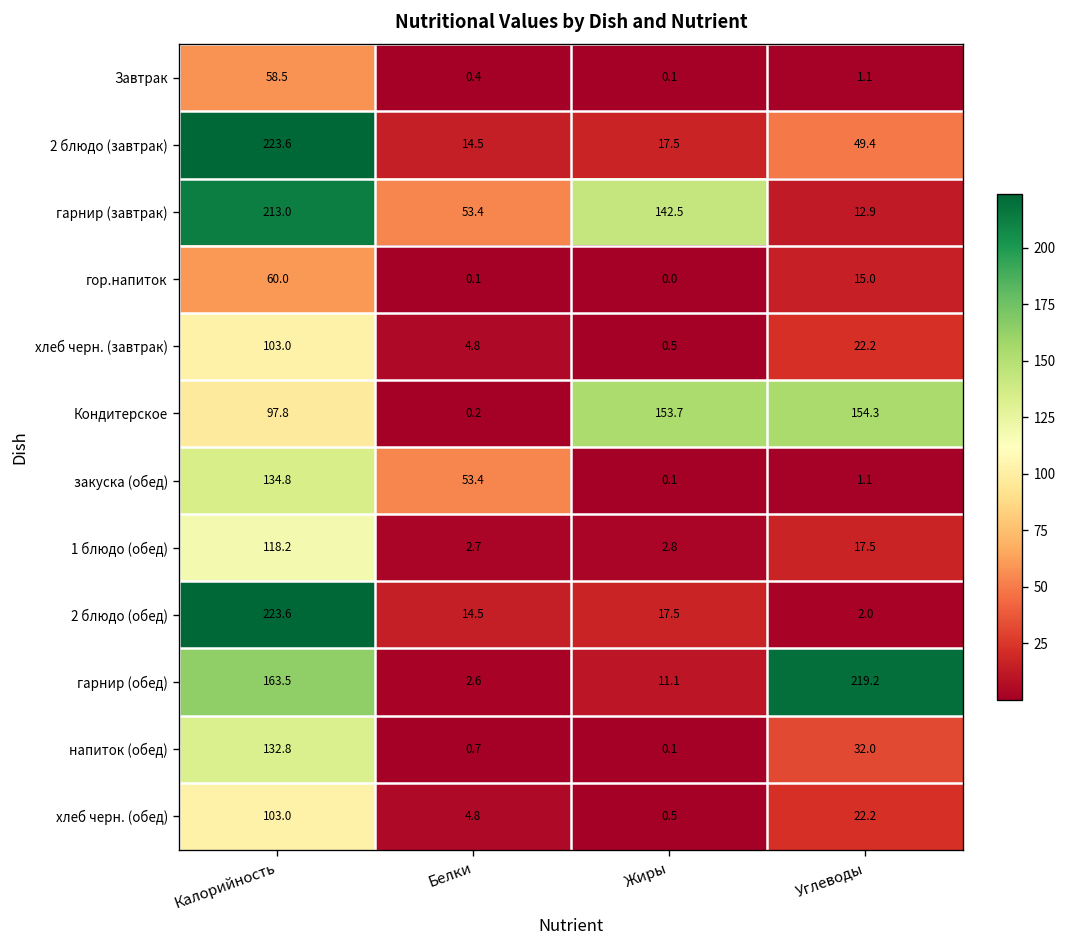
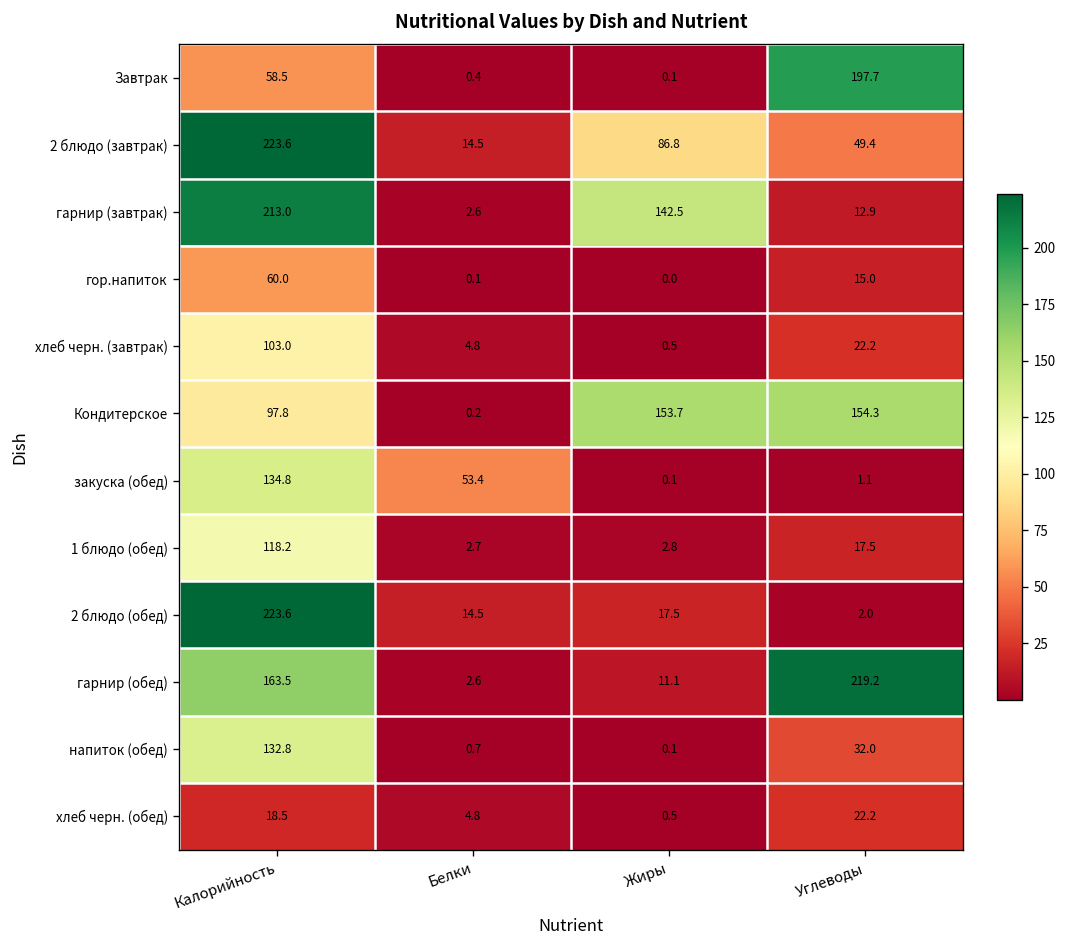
  {
    "Завтрак": {
      "Калорийность": 58.5,
      "Белки": 0.4,
      "Жиры": 0.1,
-     "Углеводы": 1.1
+     "Углеводы": 197.7
    },
    "2 блюдо (завтрак)": {
      "Калорийность": 223.6,
      "Белки": 14.5,
-     "Жиры": 17.5,
+     "Жиры": 86.8,
      "Углеводы": 49.4
    },
    "гарнир (завтрак)": {
      "Калорийность": 213.0,
-     "Белки": 53.4,
+     "Белки": 2.6,
      "Жиры": 142.5,
      "Углеводы": 12.9
    },
    "гор.напиток": {
      "Калорийность": 60.0,
      "Белки": 0.1,
      "Жиры": 0.0,
      "Углеводы": 15.0
    },
    "хлеб черн. (завтрак)": {
      "Калорийность": 103.0,
      "Белки": 4.8,
      "Жиры": 0.5,
      "Углеводы": 22.2
    },
    "Кондитерское": {
      "Калорийность": 97.8,
      "Белки": 0.2,
      "Жиры": 153.7,
      "Углеводы": 154.3
    },
    "закуска (обед)": {
      "Калорийность": 134.8,
      "Белки": 53.4,
      "Жиры": 0.1,
      "Углеводы": 1.1
    },
    "1 блюдо (обед)": {
      "Калорийность": 118.2,
      "Белки": 2.7,
      "Жиры": 2.8,
      "Углеводы": 17.5
    },
    "2 блюдо (обед)": {
      "Калорийность": 223.6,
      "Белки": 14.5,
      "Жиры": 17.5,
      "Углеводы": 2.0
    },
    "гарнир (обед)": {
      "Калорийность": 163.5,
      "Белки": 2.6,
      "Жиры": 11.1,
      "Углеводы": 219.2
    },
    "напиток (обед)": {
      "Калорийность": 132.8,
      "Белки": 0.7,
      "Жиры": 0.1,
      "Углеводы": 32.0
    },
    "хлеб черн. (обед)": {
-     "Калорийность": 103.0,
+     "Калорийность": 18.5,
      "Белки": 4.8,
      "Жиры": 0.5,
      "Углеводы": 22.2
    }
  }
